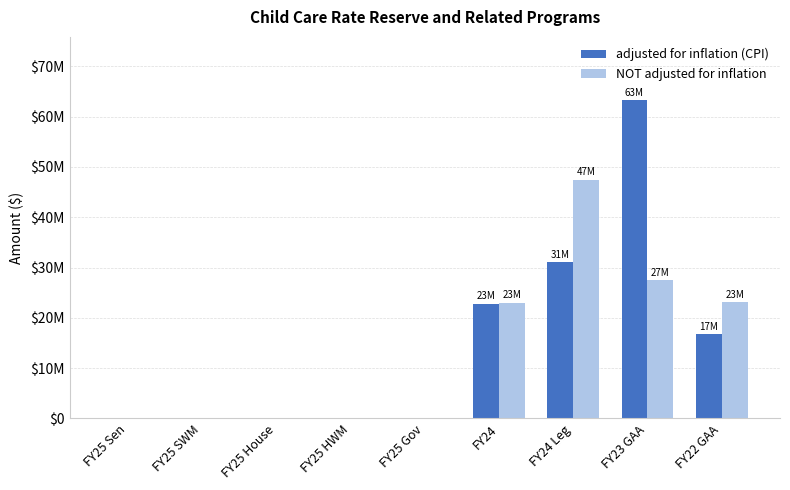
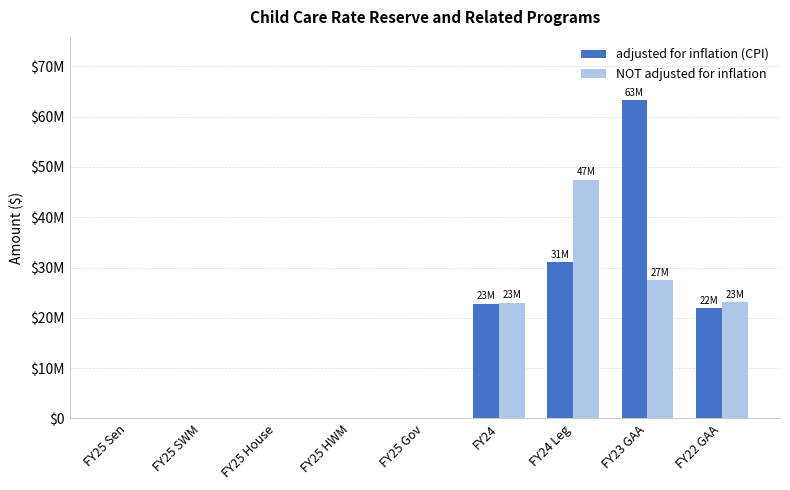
  {
    "adjusted for inflation (CPI)": {
      "FY24": "23M",
      "FY24 Leg": "31M",
      "FY23 GAA": "63M",
-     "FY22 GAA": "17M"
+     "FY22 GAA": "22M"
    },
    "NOT adjusted for inflation": {
      "FY24": "23M",
      "FY24 Leg": "47M",
      "FY23 GAA": "27M",
      "FY22 GAA": "23M"
    }
  }
